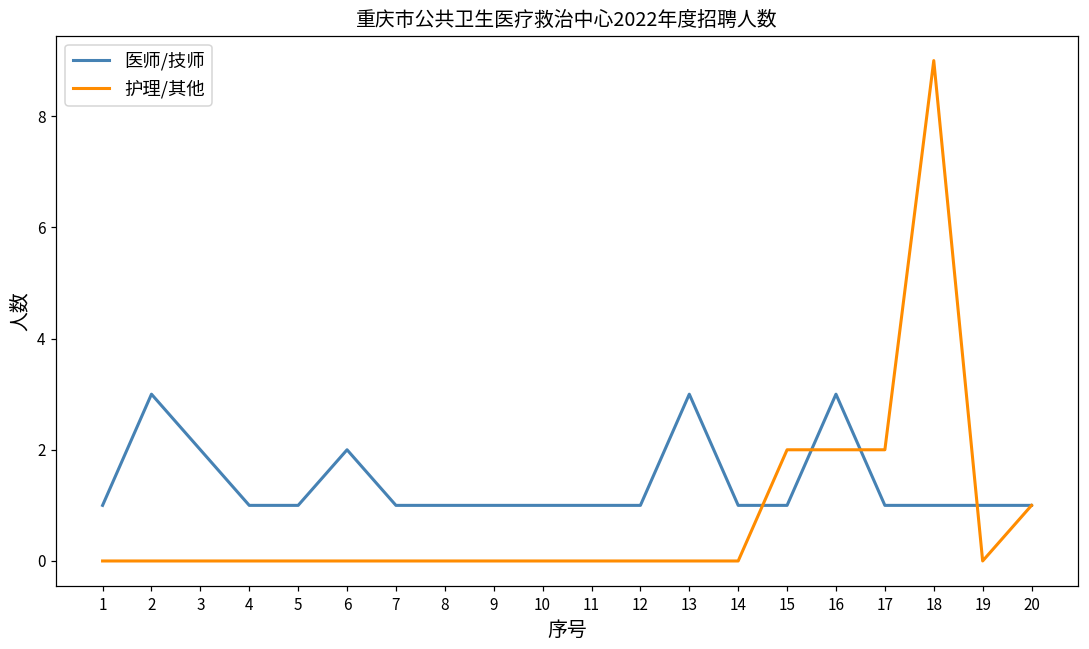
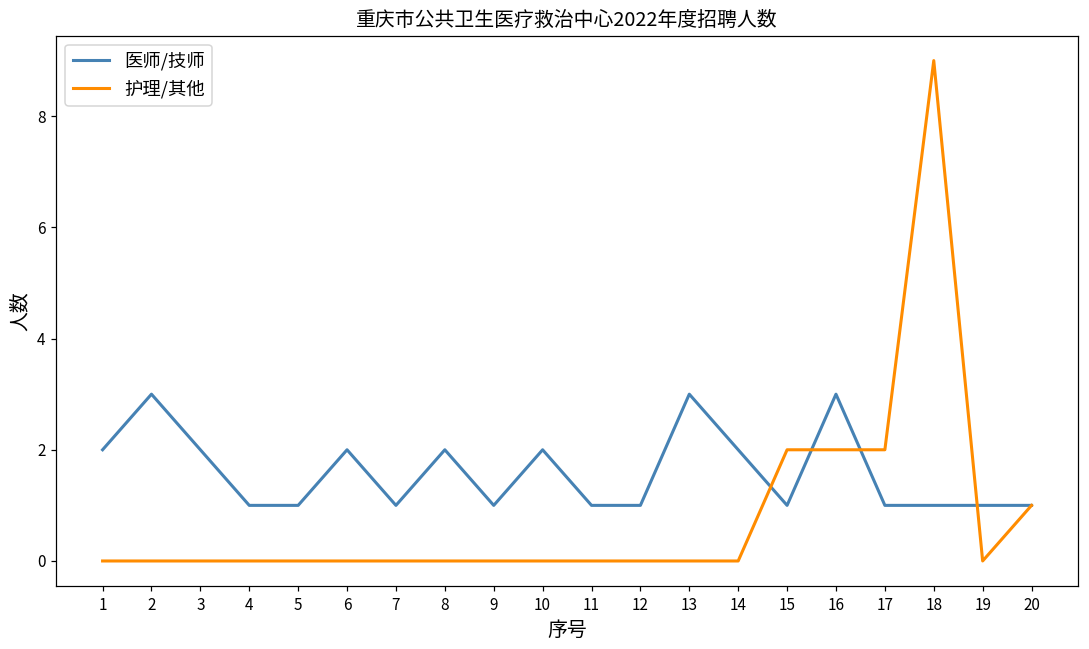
  {
    "医师/技师": {
-     "1": 1,
+     "1": 2,
      "2": 3,
      "3": 2,
      "4": 1,
      "5": 1,
      "6": 2,
      "7": 1,
-     "8": 1,
+     "8": 2,
      "9": 1,
-     "10": 1,
+     "10": 2,
      "11": 1,
      "12": 1,
      "13": 3,
-     "14": 1,
+     "14": 2,
      "15": 1,
      "16": 3,
      "17": 1,
      "18": 1,
      "19": 1
    },
    "护理/其他": {
      "1": 0,
      "2": 0,
      "3": 0,
      "4": 0,
      "5": 0,
      "6": 0,
      "7": 0,
      "8": 0,
      "9": 0,
      "10": 0,
      "11": 0,
      "12": 0,
      "13": 0,
      "14": 0,
      "15": 2,
      "16": 2,
      "17": 2,
      "18": 9,
      "19": 0
    }
  }
